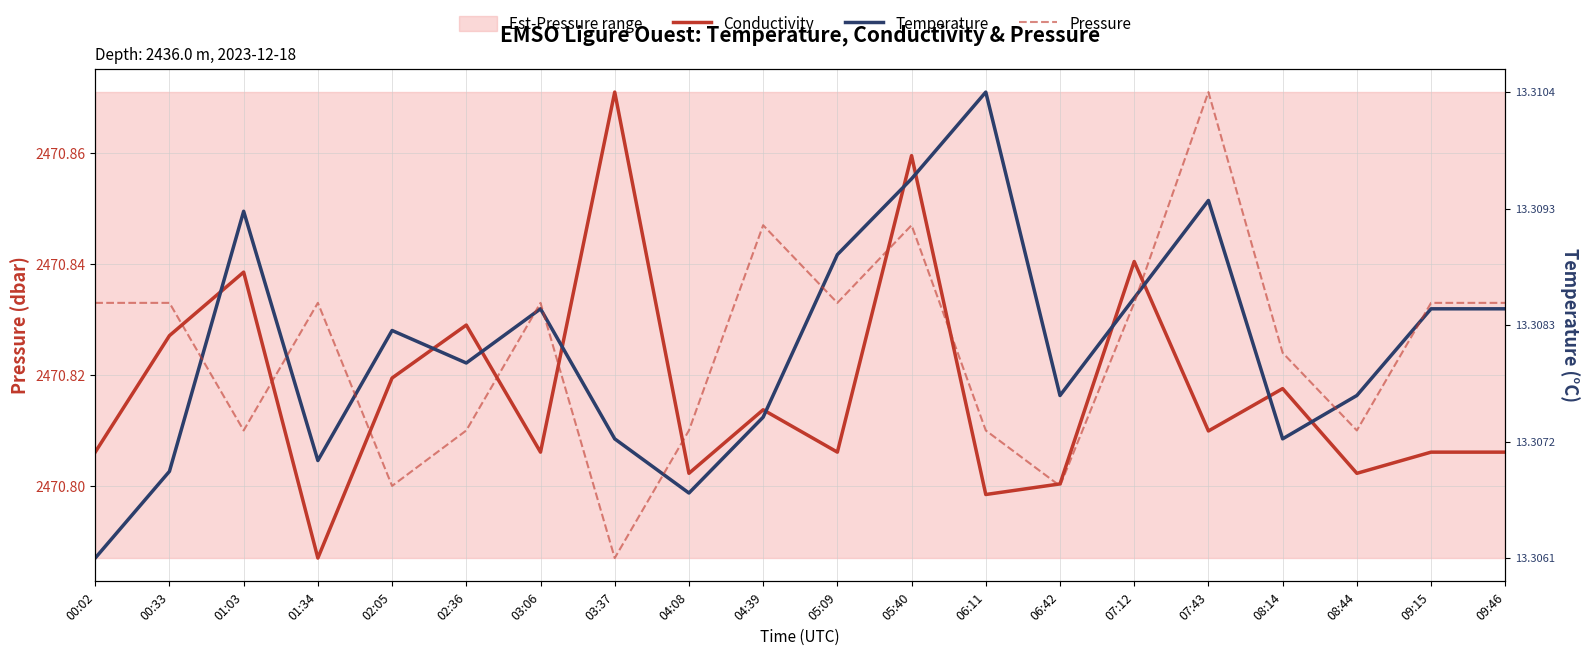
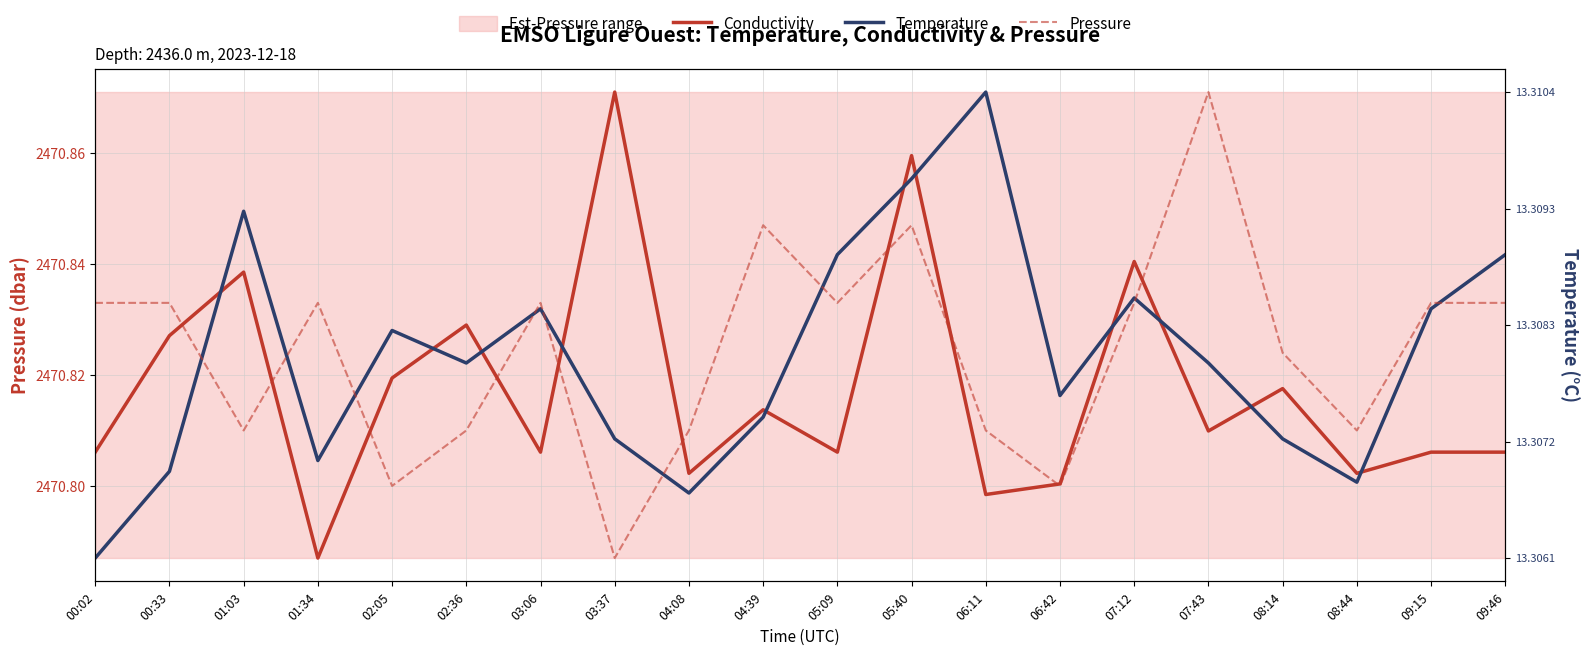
  {
    "Est-Pressure range": {
      "00:02": 2470.871,
      "00:33": 2470.871,
      "01:03": 2470.871,
      "01:34": 2470.871,
      "02:05": 2470.871,
      "02:36": 2470.871,
      "03:06": 2470.871,
      "04:08": 2470.871,
      "04:39": 2470.871,
      "05:09": 2470.871,
      "05:40": 2470.871,
      "06:42": 2470.871,
      "07:12": 2470.871,
      "08:14": 2470.871,
      "08:44": 2470.871,
      "09:15": 2470.871,
      "09:46": 2470.871
    },
    "Temperature": {
      "00:02": 2470.787,
      "00:33": 2470.803,
      "01:03": 2470.850,
      "01:34": 2470.805,
      "02:05": 2470.828,
      "02:36": 2470.822,
      "03:06": 2470.832,
      "03:37": 2470.808,
      "04:08": 2470.799,
      "04:39": 2470.812,
      "05:09": 2470.842,
      "05:40": 2470.855,
      "06:42": 2470.816,
      "07:12": 2470.834,
-     "07:43": 2470.851,
+     "07:43": 2470.822,
      "08:14": 2470.808,
-     "08:44": 2470.816,
+     "08:44": 2470.801,
      "09:15": 2470.832,
-     "09:46": 2470.832
+     "09:46": 2470.842
    }
  }
